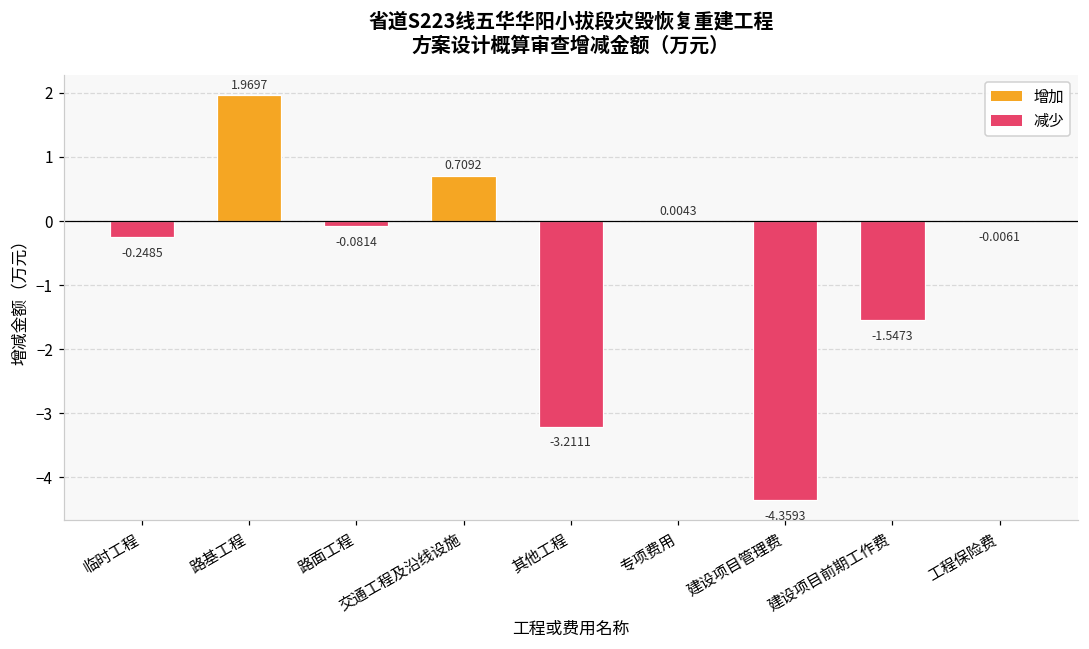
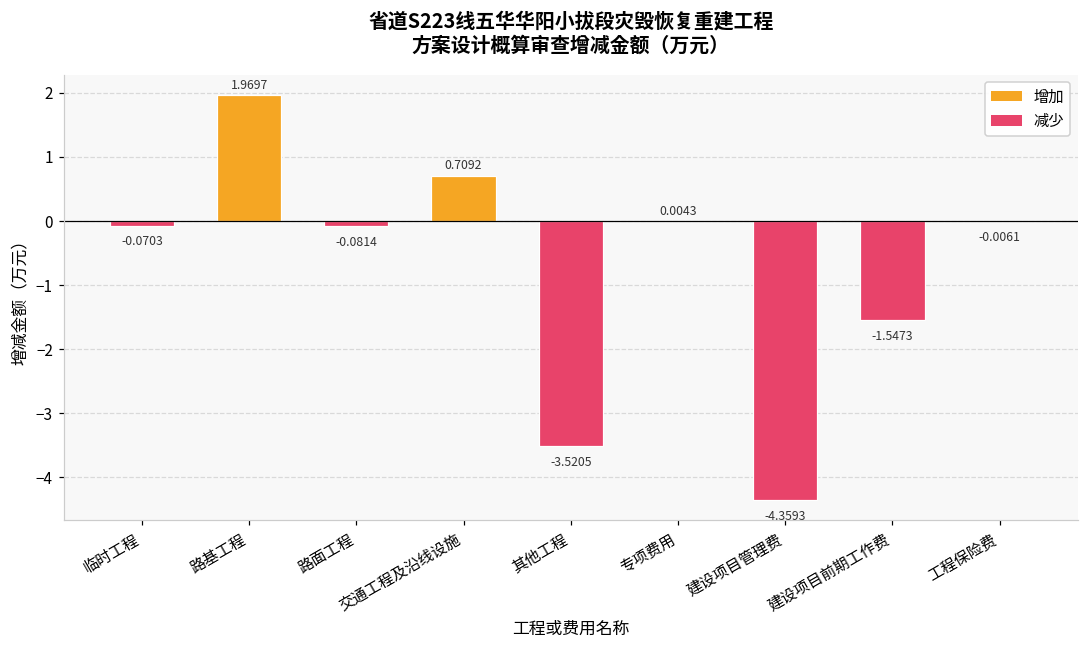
  {
-   "临时工程": -0.2485,
+   "临时工程": -0.0703,
    "路基工程": 1.9697,
    "路面工程": -0.0814,
    "交通工程及沿线设施": 0.7092,
-   "其他工程": -3.2111,
+   "其他工程": -3.5205,
    "专项费用": 0.0043,
    "建设项目管理费": -4.3593,
    "建设项目前期工作费": -1.5473,
    "工程保险费": -0.0061
  }
